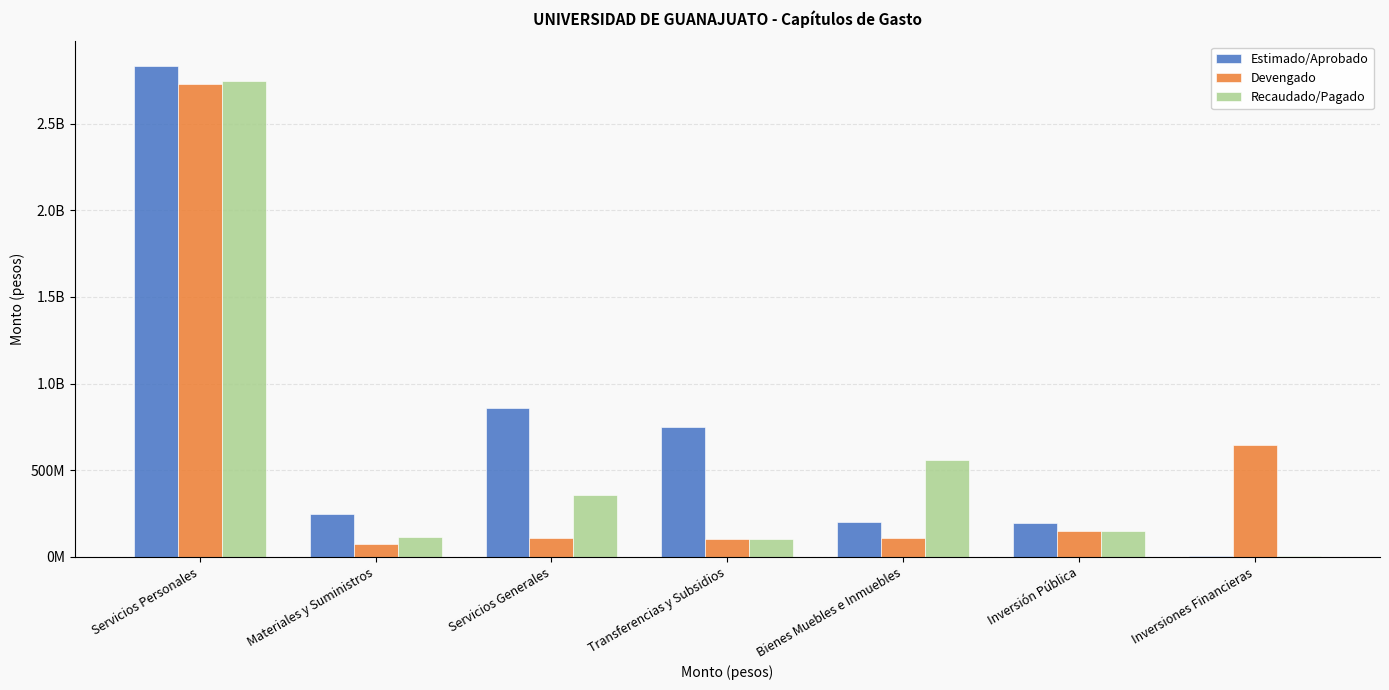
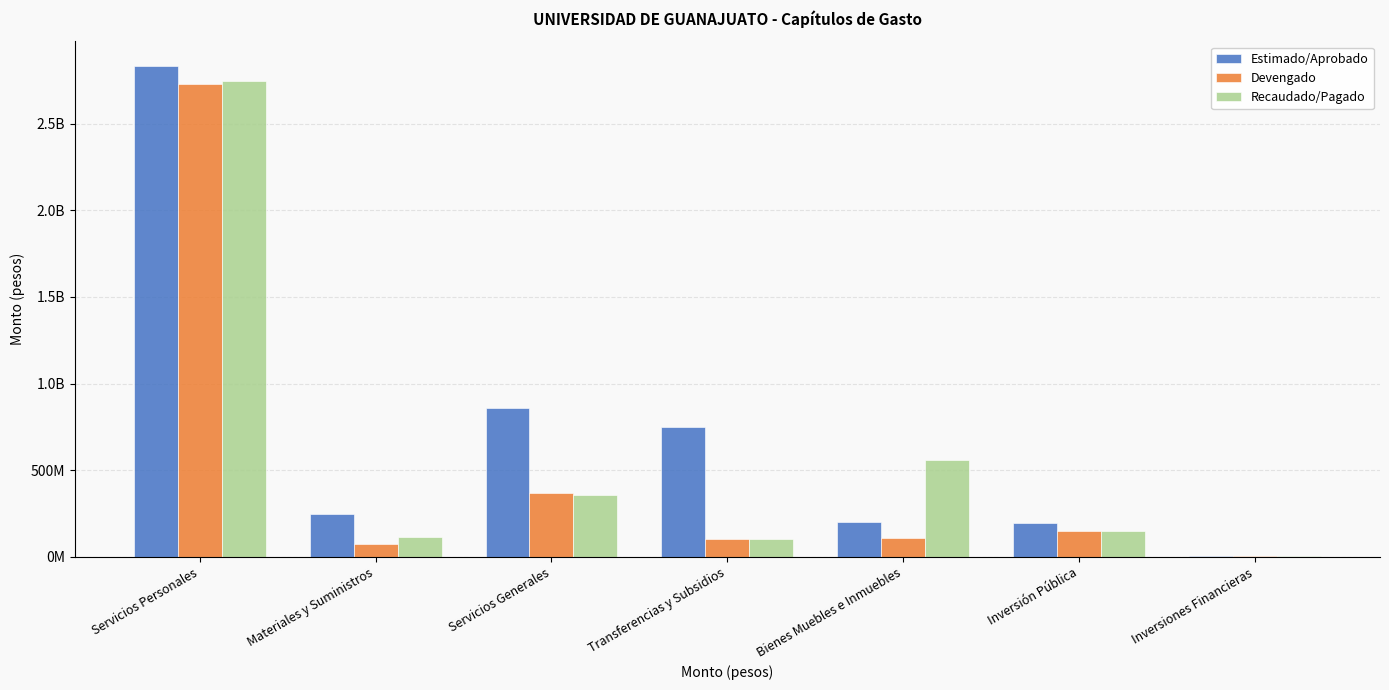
  {
    "Estimado/Aprobado": {
      "Servicios Personales": 2830000000,
      "Materiales y Suministros": 250000000,
      "Servicios Generales": 860000000,
      "Transferencias y Subsidios": 750000000,
      "Bienes Muebles e Inmuebles": 200000000,
      "Inversión Pública": 200000000
    },
    "Devengado": {
      "Servicios Personales": 2730000000,
      "Materiales y Suministros": 80000000,
-     "Servicios Generales": 110000000,
+     "Servicios Generales": 370000000,
      "Transferencias y Subsidios": 110000000,
      "Bienes Muebles e Inmuebles": 110000000,
      "Inversión Pública": 150000000,
-     "Inversiones Financieras": 650000000
+     "Inversiones Financieras": 10000000
    },
    "Recaudado/Pagado": {
      "Servicios Personales": 2740000000,
      "Materiales y Suministros": 120000000,
      "Servicios Generales": 360000000,
      "Transferencias y Subsidios": 110000000,
      "Bienes Muebles e Inmuebles": 560000000,
      "Inversión Pública": 150000000
    }
  }
